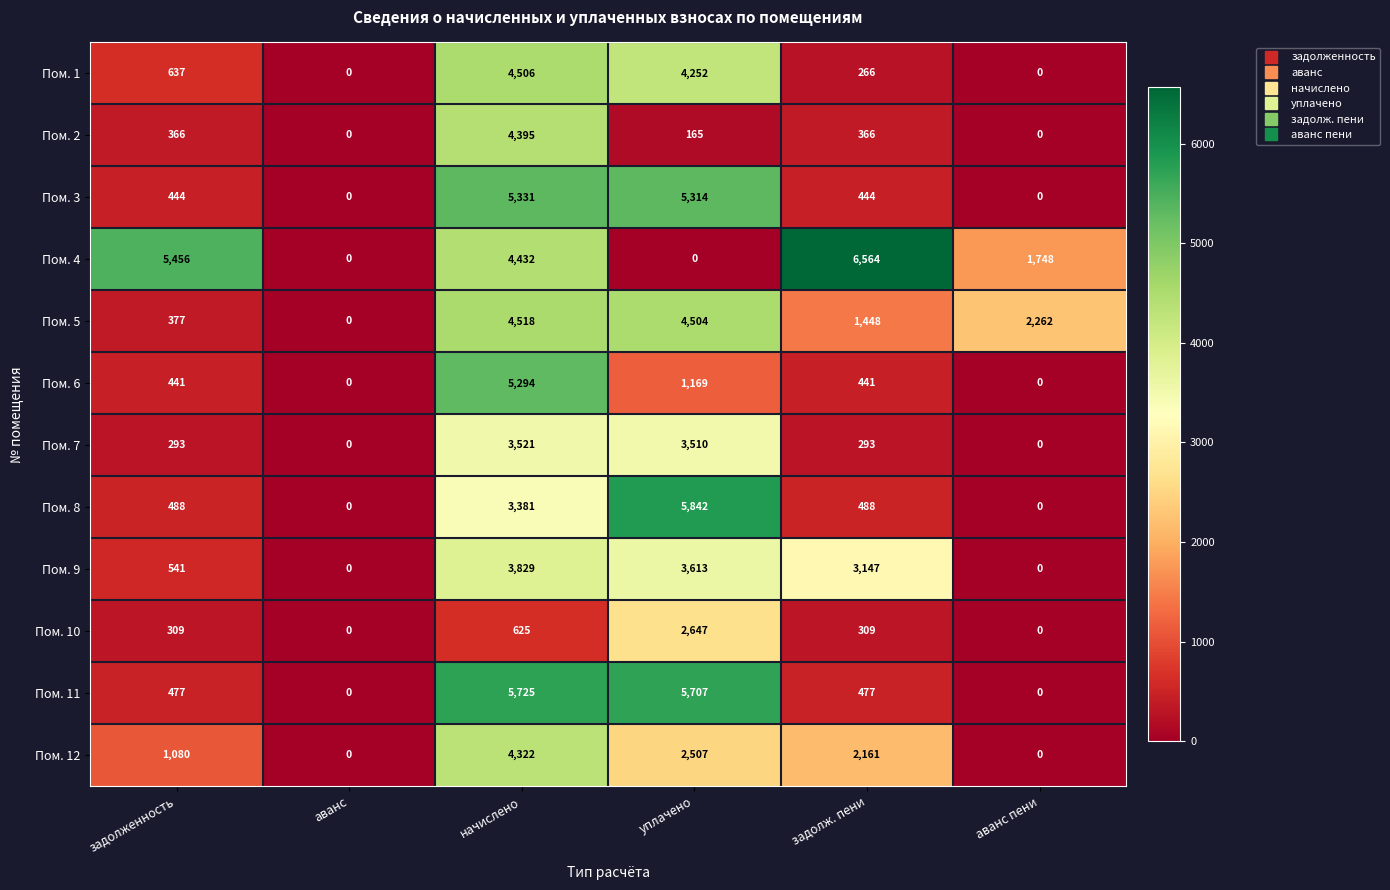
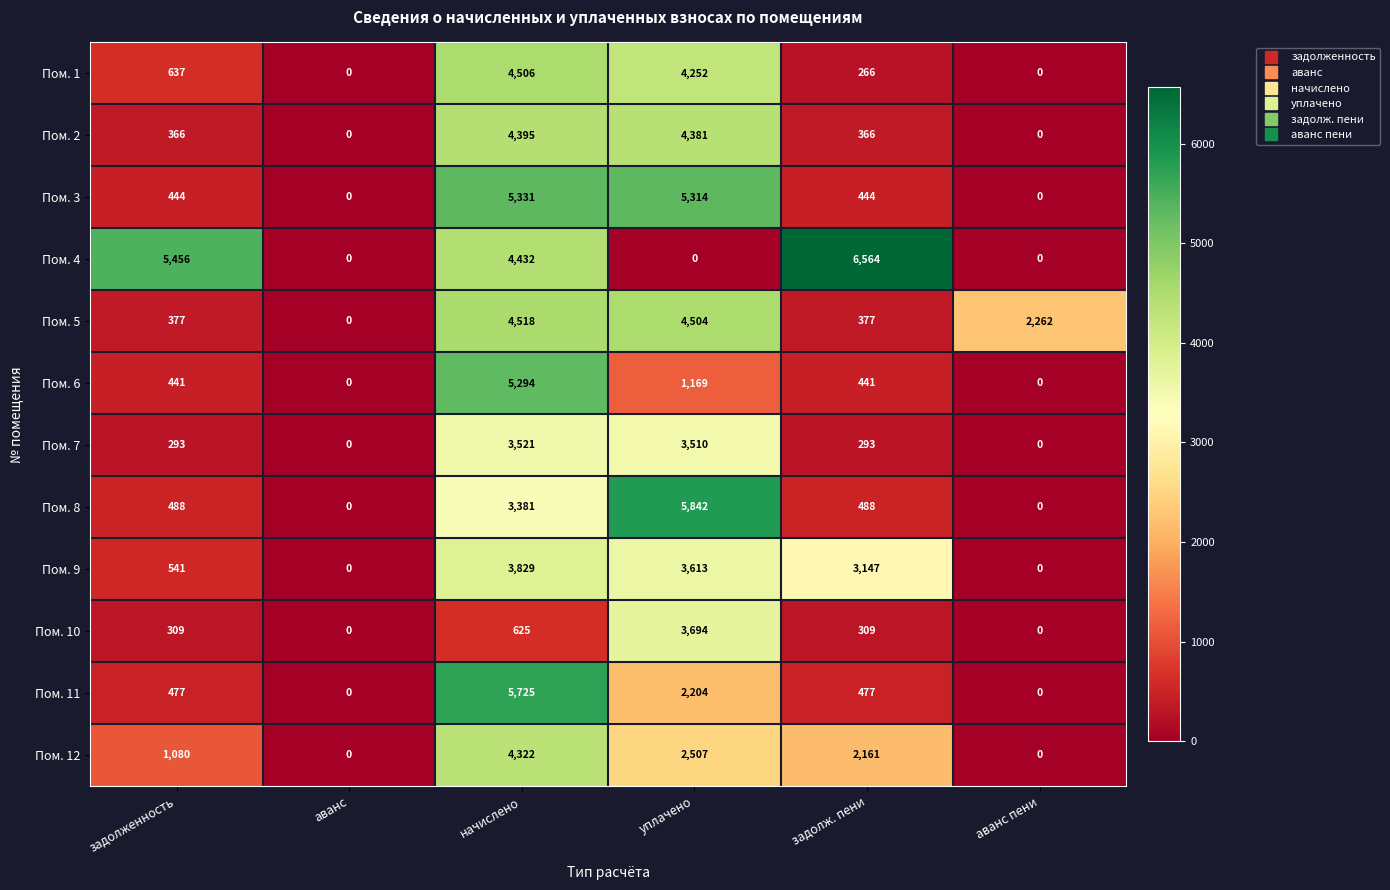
  {
    "Пом. 1": {
      "задолженность": "637",
      "аванс": "0",
      "начислено": "4,506",
      "уплачено": "4,252",
      "задолж. пени": "266",
      "аванс пени": "0"
    },
    "Пом. 2": {
      "задолженность": "366",
      "аванс": "0",
      "начислено": "4,395",
-     "уплачено": "165",
+     "уплачено": "4,381",
      "задолж. пени": "366",
      "аванс пени": "0"
    },
    "Пом. 3": {
      "задолженность": "444",
      "аванс": "0",
      "начислено": "5,331",
      "уплачено": "5,314",
      "задолж. пени": "444",
      "аванс пени": "0"
    },
    "Пом. 4": {
      "задолженность": "5,456",
      "аванс": "0",
      "начислено": "4,432",
      "уплачено": "0",
      "задолж. пени": "6,564",
-     "аванс пени": "1,748"
+     "аванс пени": "0"
    },
    "Пом. 5": {
      "задолженность": "377",
      "аванс": "0",
      "начислено": "4,518",
      "уплачено": "4,504",
-     "задолж. пени": "1,448",
+     "задолж. пени": "377",
      "аванс пени": "2,262"
    },
    "Пом. 6": {
      "задолженность": "441",
      "аванс": "0",
      "начислено": "5,294",
      "уплачено": "1,169",
      "задолж. пени": "441",
      "аванс пени": "0"
    },
    "Пом. 7": {
      "задолженность": "293",
      "аванс": "0",
      "начислено": "3,521",
      "уплачено": "3,510",
      "задолж. пени": "293",
      "аванс пени": "0"
    },
    "Пом. 8": {
      "задолженность": "488",
      "аванс": "0",
      "начислено": "3,381",
      "уплачено": "5,842",
      "задолж. пени": "488",
      "аванс пени": "0"
    },
    "Пом. 9": {
      "задолженность": "541",
      "аванс": "0",
      "начислено": "3,829",
      "уплачено": "3,613",
      "задолж. пени": "3,147",
      "аванс пени": "0"
    },
    "Пом. 10": {
      "задолженность": "309",
      "аванс": "0",
      "начислено": "625",
-     "уплачено": "2,647",
+     "уплачено": "3,694",
      "задолж. пени": "309",
      "аванс пени": "0"
    },
    "Пом. 11": {
      "задолженность": "477",
      "аванс": "0",
      "начислено": "5,725",
-     "уплачено": "5,707",
+     "уплачено": "2,204",
      "задолж. пени": "477",
      "аванс пени": "0"
    },
    "Пом. 12": {
      "задолженность": "1,080",
      "аванс": "0",
      "начислено": "4,322",
      "уплачено": "2,507",
      "задолж. пени": "2,161",
      "аванс пени": "0"
    }
  }
